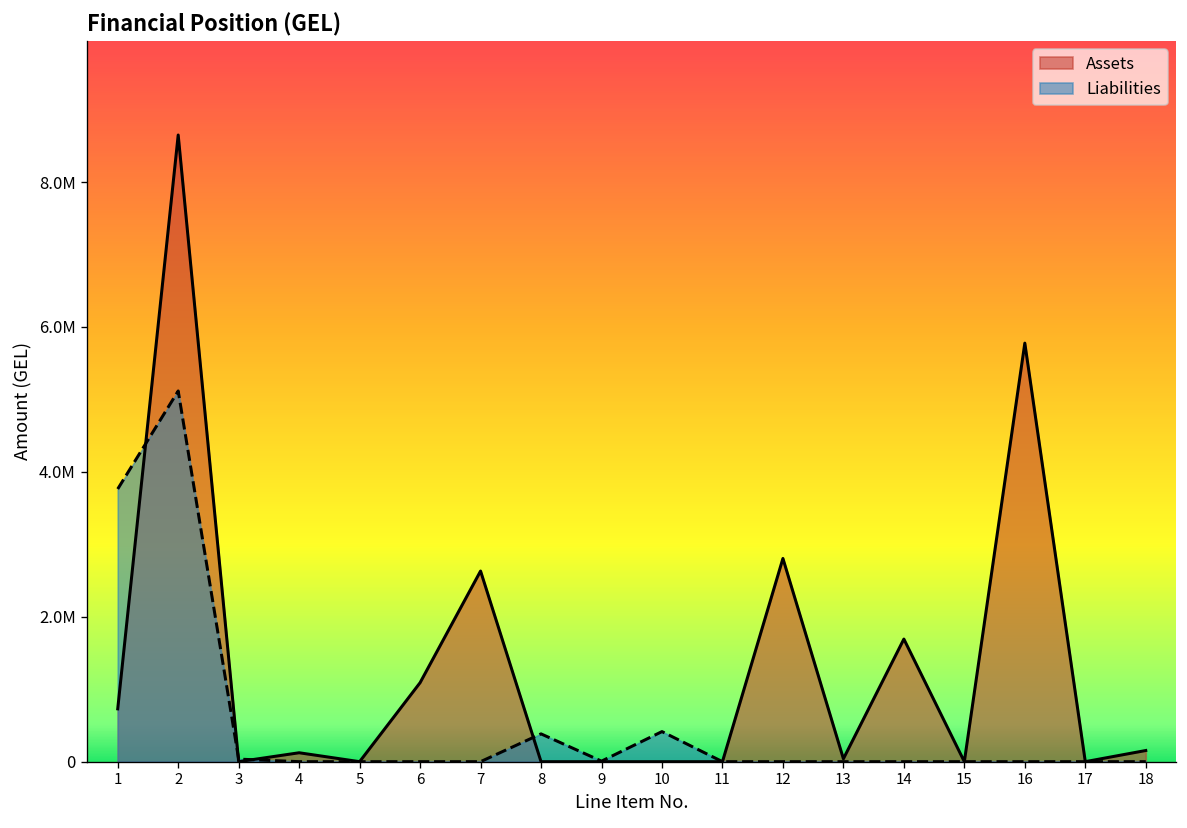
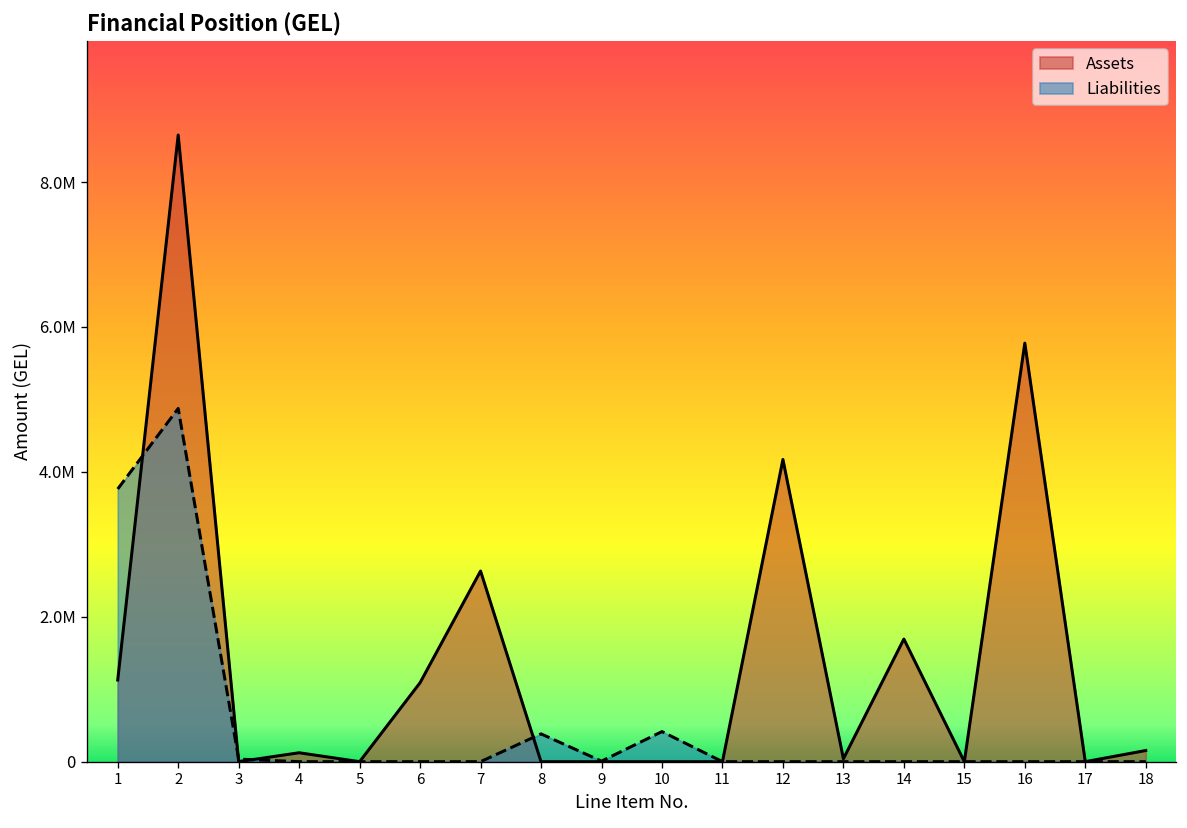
  {
    "Assets": {
-     "1": 700000,
+     "1": 1100000,
      "2": 8600000,
      "4": 100000,
      "6": 1100000,
      "7": 2600000,
      "8": 0,
      "10": 0,
-     "12": 2800000,
+     "12": 4200000,
      "14": 1700000,
      "16": 5800000,
      "18": 200000
    },
    "Liabilities": {
      "1": 3800000,
-     "2": 5100000,
+     "2": 4900000,
      "4": 0,
      "6": 0,
      "7": 0,
      "8": 400000,
      "10": 400000,
      "12": 0,
      "14": 0,
      "16": 0,
      "18": 0
    }
  }
